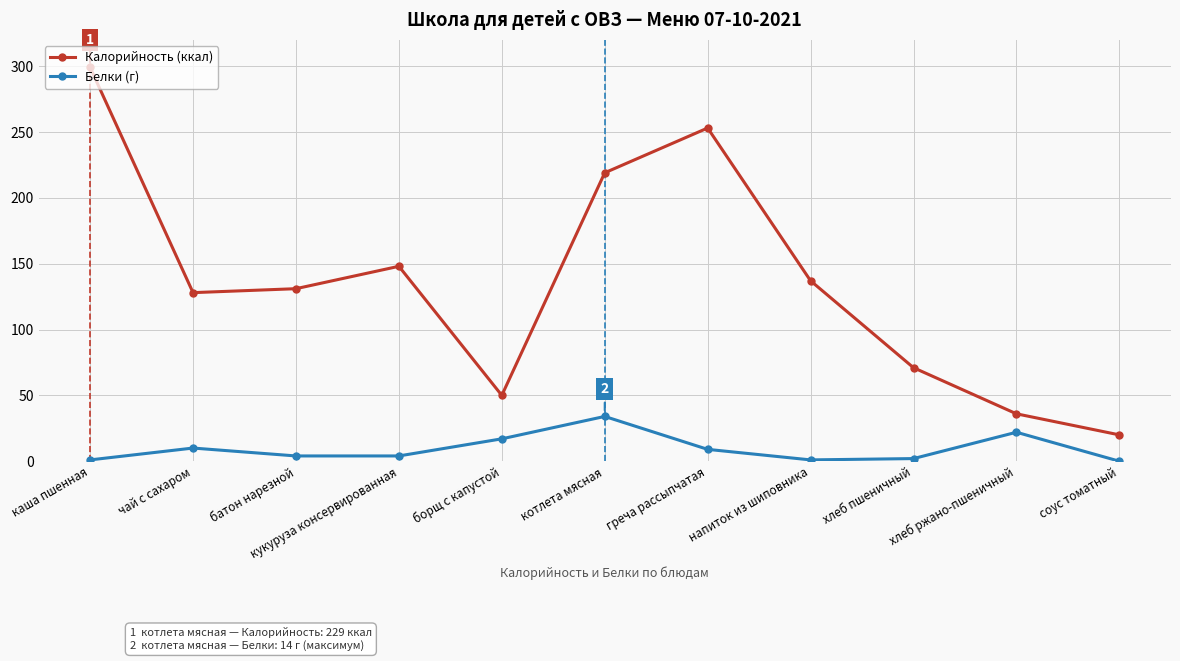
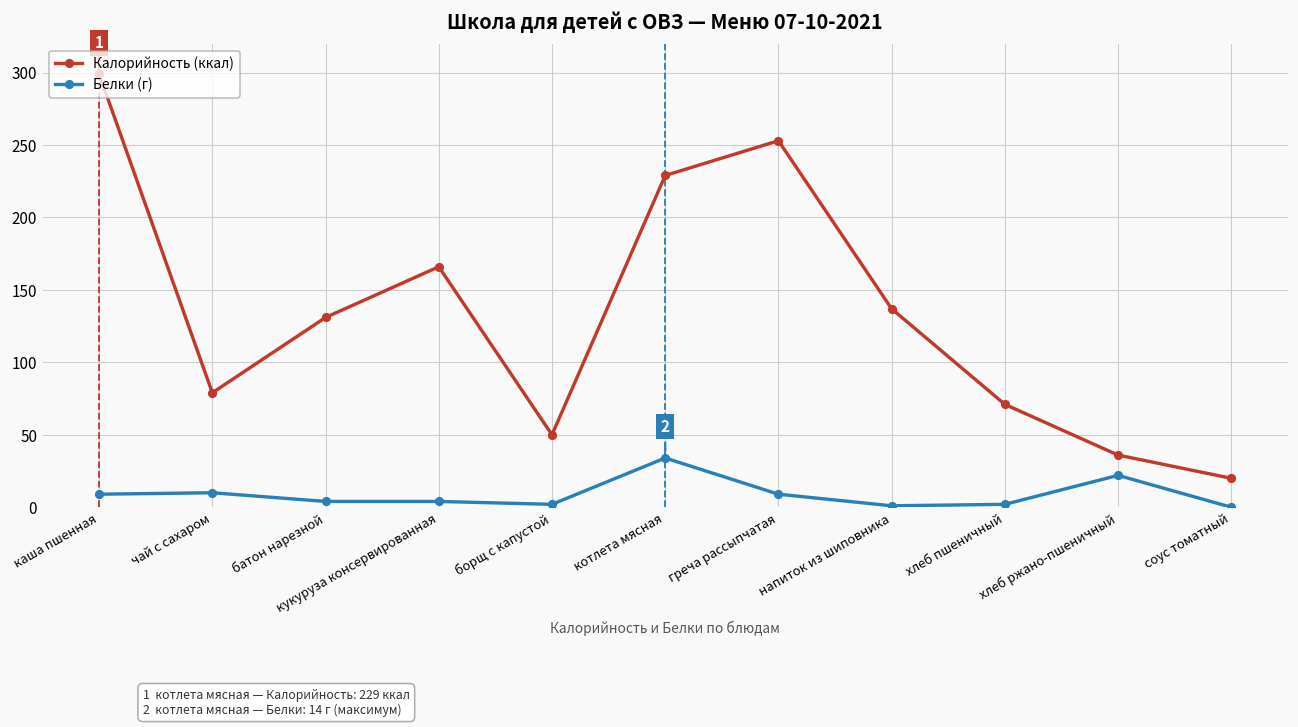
  {
    "Калорийность (ккал)": {
-     "чай с сахаром": 128,
+     "чай с сахаром": 79,
      "батон нарезной": 131,
-     "кукуруза консервированная": 148,
+     "кукуруза консервированная": 166,
      "борщ с капустой": 50,
-     "котлета мясная": 219,
+     "котлета мясная": 229,
      "греча рассыпчатая": 253,
      "напиток из шиповника": 137,
      "хлеб пшеничный": 71,
      "хлеб ржано-пшеничный": 36,
      "соус томатный": 20
    },
    "Белки (г)": {
-     "каша пшенная": 1,
+     "каша пшенная": 9,
      "чай с сахаром": 10,
      "батон нарезной": 4,
      "кукуруза консервированная": 4,
-     "борщ с капустой": 17,
+     "борщ с капустой": 2,
      "греча рассыпчатая": 9,
      "напиток из шиповника": 1,
      "хлеб пшеничный": 2,
      "хлеб ржано-пшеничный": 22,
      "соус томатный": 0
    }
  }
